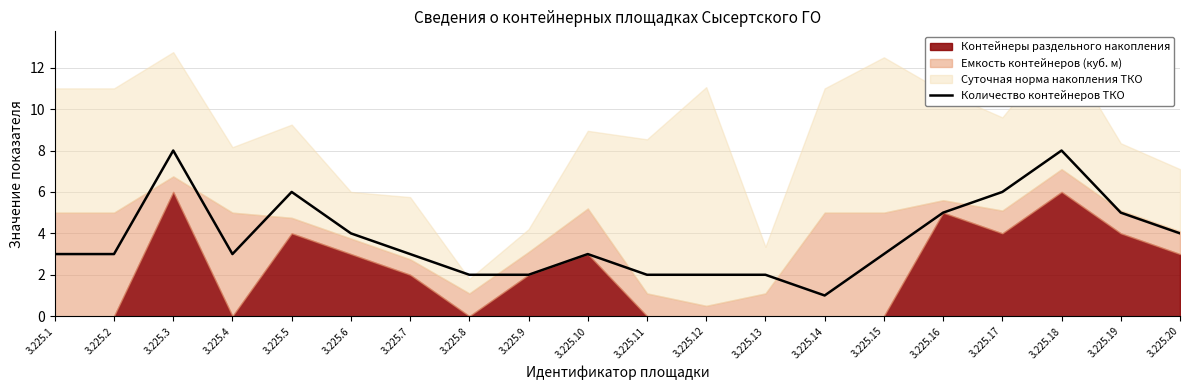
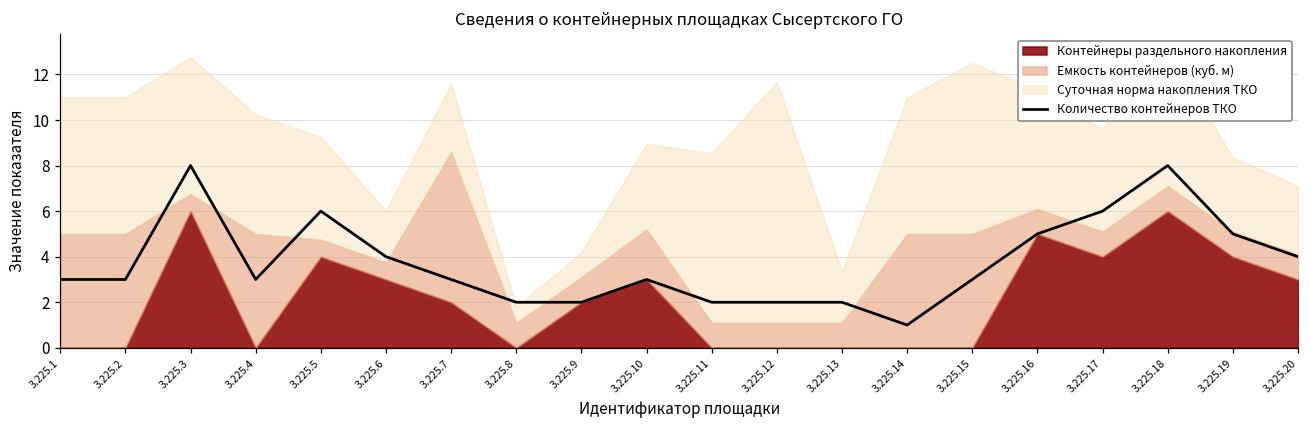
  {
    "Количество контейнеров ТКО": {
      "3.225.1": 3.0,
      "3.225.2": 3.0,
      "3.225.3": 8.0,
      "3.225.4": 3.0,
      "3.225.5": 6.0,
      "3.225.6": 4.0,
      "3.225.7": 3.0,
      "3.225.8": 2.0,
      "3.225.11": 2.0,
      "3.225.12": 2.0,
      "3.225.13": 2.0,
      "3.225.14": 1.0,
      "3.225.15": 3.0,
      "3.225.17": 6.0,
      "3.225.18": 8.0
    },
    "Контейнеры раздельного накопления": {
      "3.225.1": 0.0,
      "3.225.2": 0.0,
      "3.225.3": 6.0,
      "3.225.4": 0.0,
      "3.225.5": 4.0,
      "3.225.6": 3.0,
      "3.225.7": 2.0,
      "3.225.8": 0.0,
      "3.225.11": 0.0,
      "3.225.12": 0.0,
      "3.225.13": 0.0,
      "3.225.14": 0.0,
      "3.225.15": 0.0,
      "3.225.17": 4.0,
      "3.225.18": 6.0,
      "3.225.19": 4.0,
      "3.225.20": 3.0
    },
    "Емкость контейнеров (куб. м)": {
      "3.225.1": 5.0,
      "3.225.2": 5.0,
      "3.225.3": 0.8,
      "3.225.4": 5.0,
      "3.225.5": 0.8,
      "3.225.6": 0.8,
-     "3.225.7": 0.8,
+     "3.225.7": 6.6,
      "3.225.8": 1.1,
      "3.225.9": 1.1,
      "3.225.10": 2.2,
      "3.225.11": 1.1,
-     "3.225.12": 0.5,
+     "3.225.12": 1.1,
      "3.225.13": 1.1,
      "3.225.14": 5.0,
      "3.225.15": 5.0,
-     "3.225.16": 0.6,
+     "3.225.16": 1.1,
      "3.225.17": 1.1,
      "3.225.18": 1.1
    },
    "Суточная норма накопления ТКО": {
      "3.225.1": 6.0,
      "3.225.2": 6.0,
      "3.225.3": 6.0,
-     "3.225.4": 3.2,
+     "3.225.4": 5.3,
      "3.225.5": 4.5,
      "3.225.6": 2.3,
      "3.225.7": 3.0,
      "3.225.8": 0.7,
      "3.225.9": 1.1,
      "3.225.10": 3.7,
      "3.225.11": 7.4,
      "3.225.12": 10.6,
      "3.225.13": 2.3,
      "3.225.14": 6.0,
      "3.225.15": 7.5,
      "3.225.17": 4.5,
      "3.225.19": 3.3,
      "3.225.20": 3.0
    }
  }
